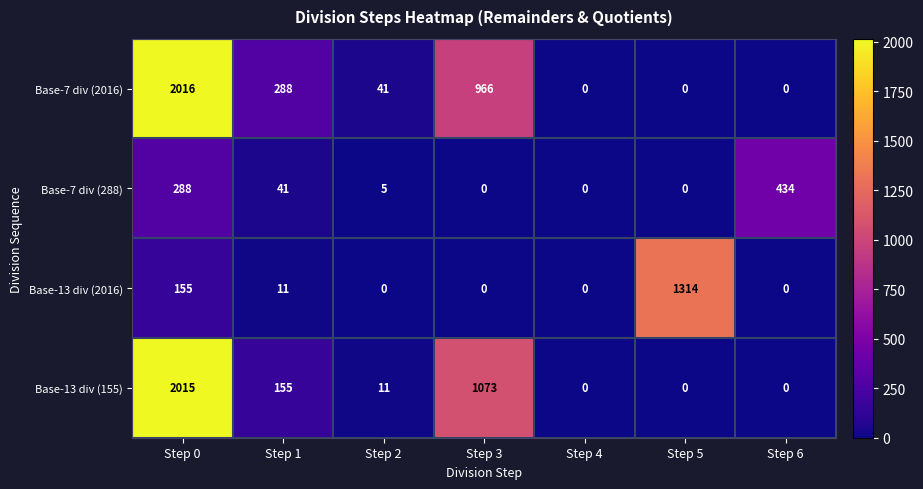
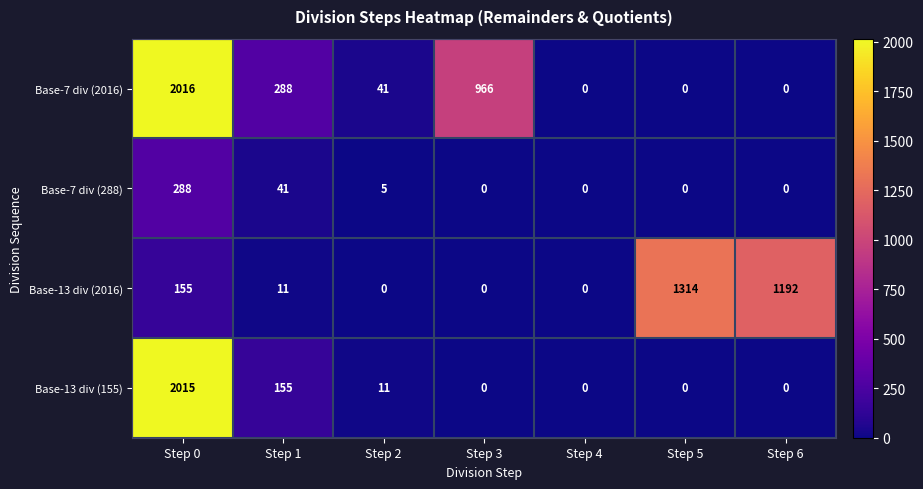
  {
    "Base-7 div (2016)": {
      "Step 0": 2016,
      "Step 1": 288,
      "Step 2": 41,
      "Step 3": 966,
      "Step 4": 0,
      "Step 5": 0,
      "Step 6": 0
    },
    "Base-7 div (288)": {
      "Step 0": 288,
      "Step 1": 41,
      "Step 2": 5,
      "Step 3": 0,
      "Step 4": 0,
      "Step 5": 0,
-     "Step 6": 434
+     "Step 6": 0
    },
    "Base-13 div (2016)": {
      "Step 0": 155,
      "Step 1": 11,
      "Step 2": 0,
      "Step 3": 0,
      "Step 4": 0,
      "Step 5": 1314,
-     "Step 6": 0
+     "Step 6": 1192
    },
    "Base-13 div (155)": {
      "Step 0": 2015,
      "Step 1": 155,
      "Step 2": 11,
-     "Step 3": 1073,
+     "Step 3": 0,
      "Step 4": 0,
      "Step 5": 0,
      "Step 6": 0
    }
  }
